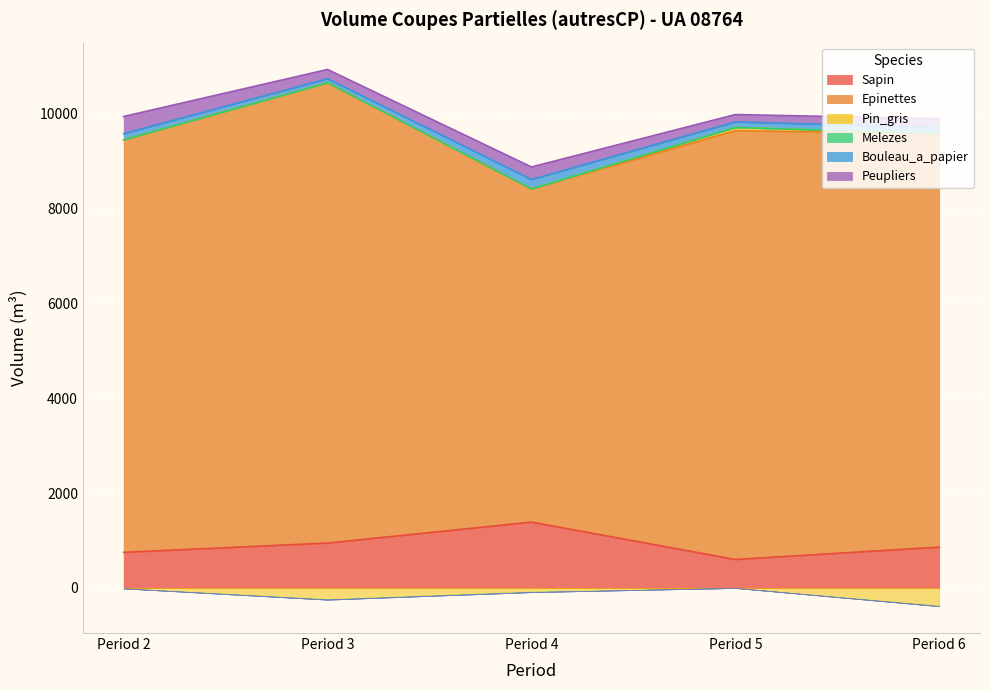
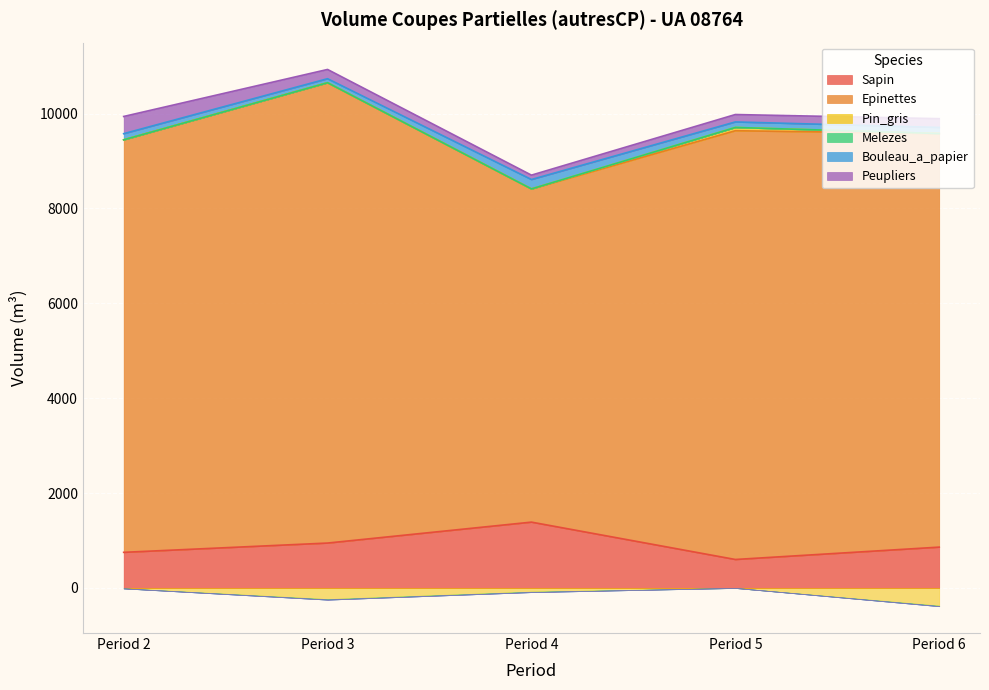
  {
    "Peupliers": {
      "Period 2": 400,
      "Period 3": 200,
-     "Period 4": 300,
+     "Period 4": 100,
      "Period 5": 200
    }
  }
